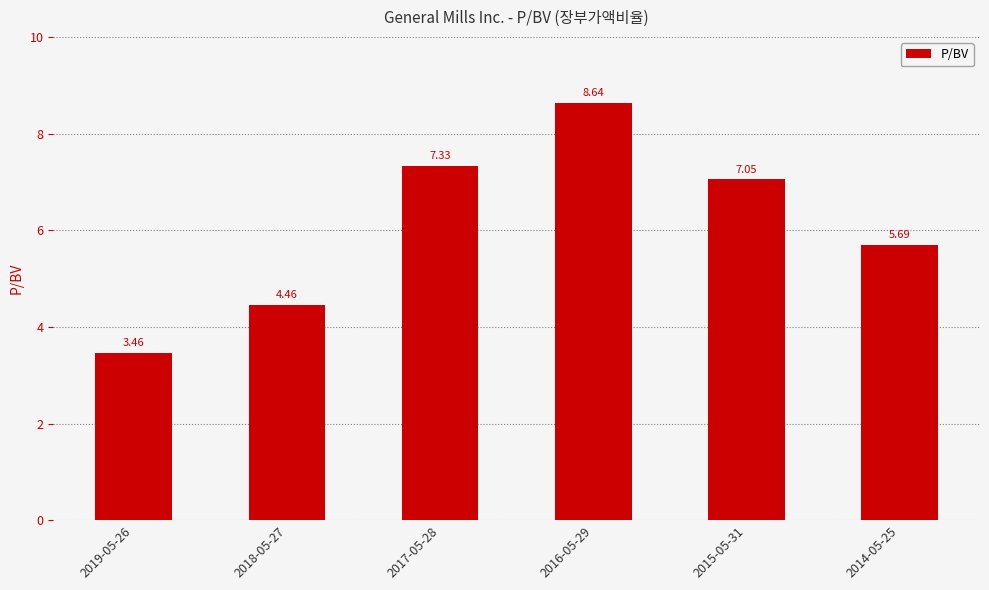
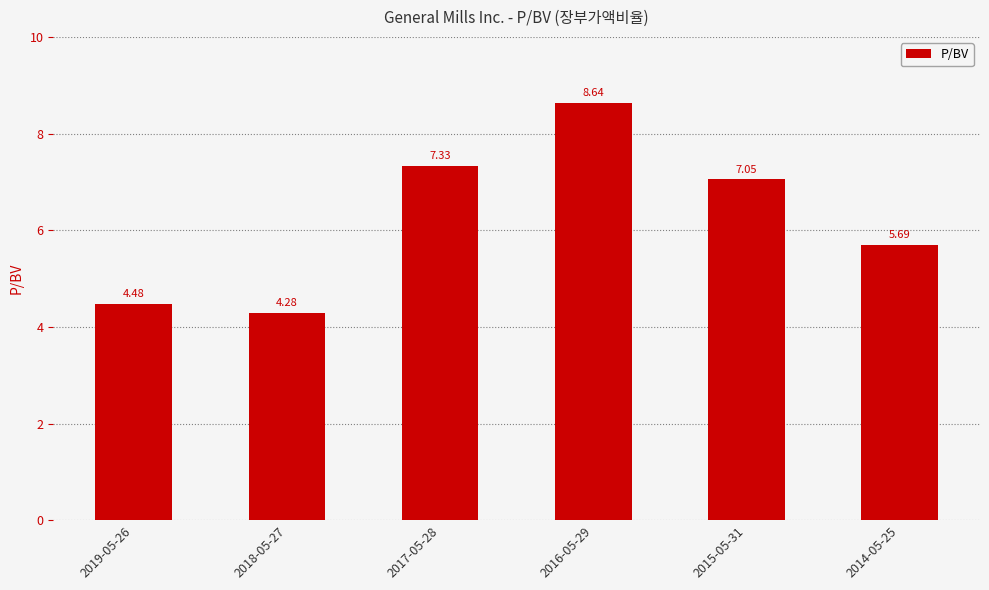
  {
-   "2019-05-26": 3.46,
-   "2018-05-27": 4.46,
+   "2019-05-26": 4.48,
+   "2018-05-27": 4.28,
    "2017-05-28": 7.33,
    "2016-05-29": 8.64,
    "2015-05-31": 7.05,
    "2014-05-25": 5.69
  }
